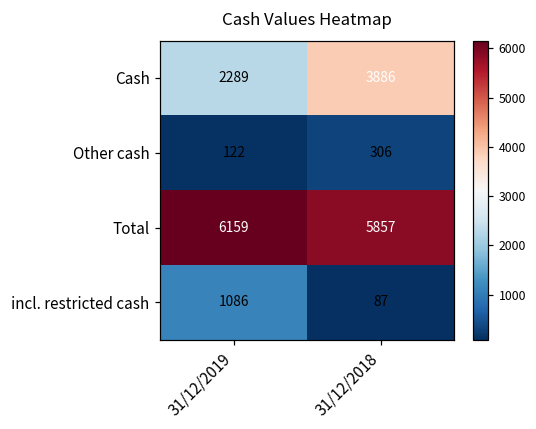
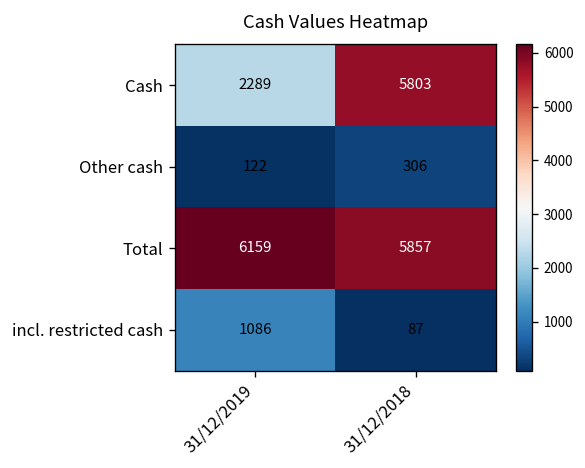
  {
    "Cash": {
      "31/12/2019": 2289,
-     "31/12/2018": 3886
+     "31/12/2018": 5803
    },
    "Other cash": {
      "31/12/2019": 122,
      "31/12/2018": 306
    },
    "Total": {
      "31/12/2019": 6159,
      "31/12/2018": 5857
    },
    "incl. restricted cash": {
      "31/12/2019": 1086,
      "31/12/2018": 87
    }
  }
